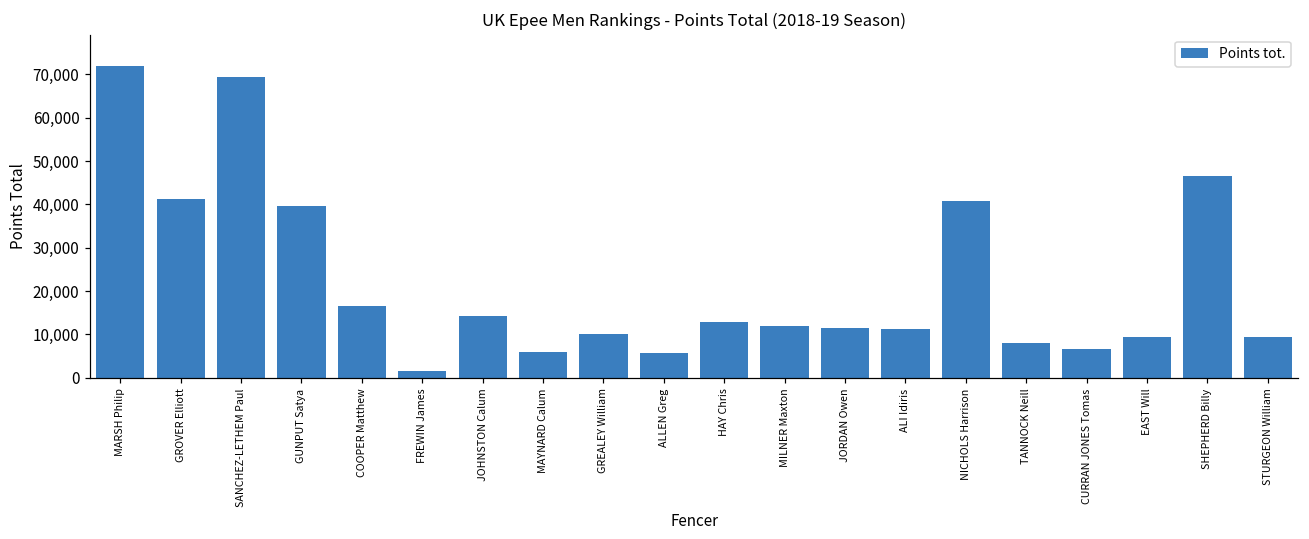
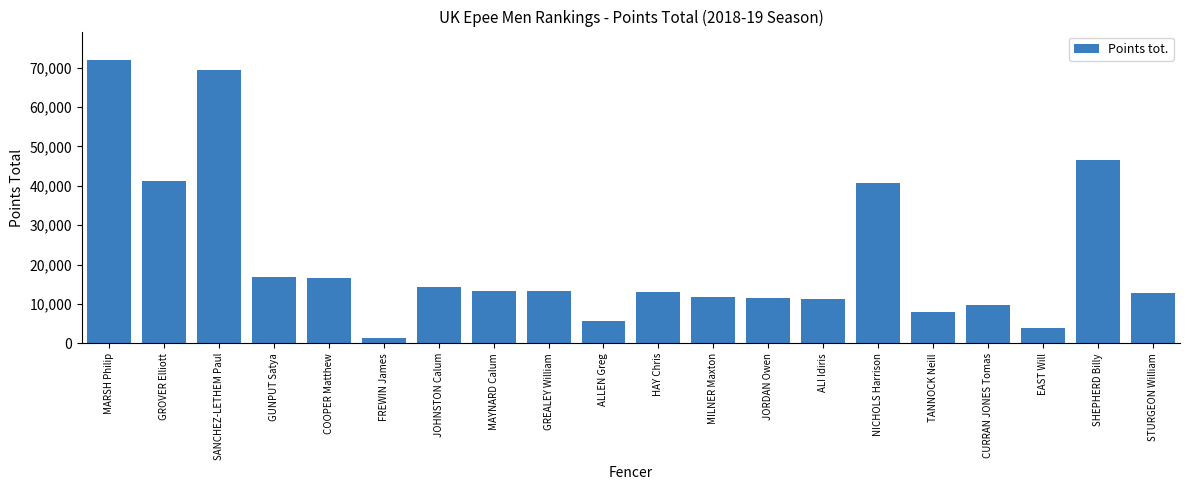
  {
    "MARSH Philip": "72,000",
    "GROVER Elliott": "41,000",
    "SANCHEZ-LETHEM Paul": "69,000",
-   "GUNPUT Satya": "40,000",
+   "GUNPUT Satya": "17,000",
    "COOPER Matthew": "16,000",
    "FREWIN James": "1,000",
    "JOHNSTON Calum": "14,000",
-   "MAYNARD Calum": "6,000",
-   "GREALEY William": "10,000",
+   "MAYNARD Calum": "13,000",
+   "GREALEY William": "13,000",
    "ALLEN Greg": "6,000",
    "HAY Chris": "13,000",
    "MILNER Maxton": "12,000",
    "JORDAN Owen": "12,000",
    "ALI Idiris": "11,000",
    "NICHOLS Harrison": "41,000",
    "TANNOCK Neill": "8,000",
-   "CURRAN JONES Tomas": "7,000",
-   "EAST Will": "9,000",
+   "CURRAN JONES Tomas": "10,000",
+   "EAST Will": "4,000",
    "SHEPHERD Billy": "47,000",
-   "STURGEON William": "9,000"
+   "STURGEON William": "13,000"
  }
